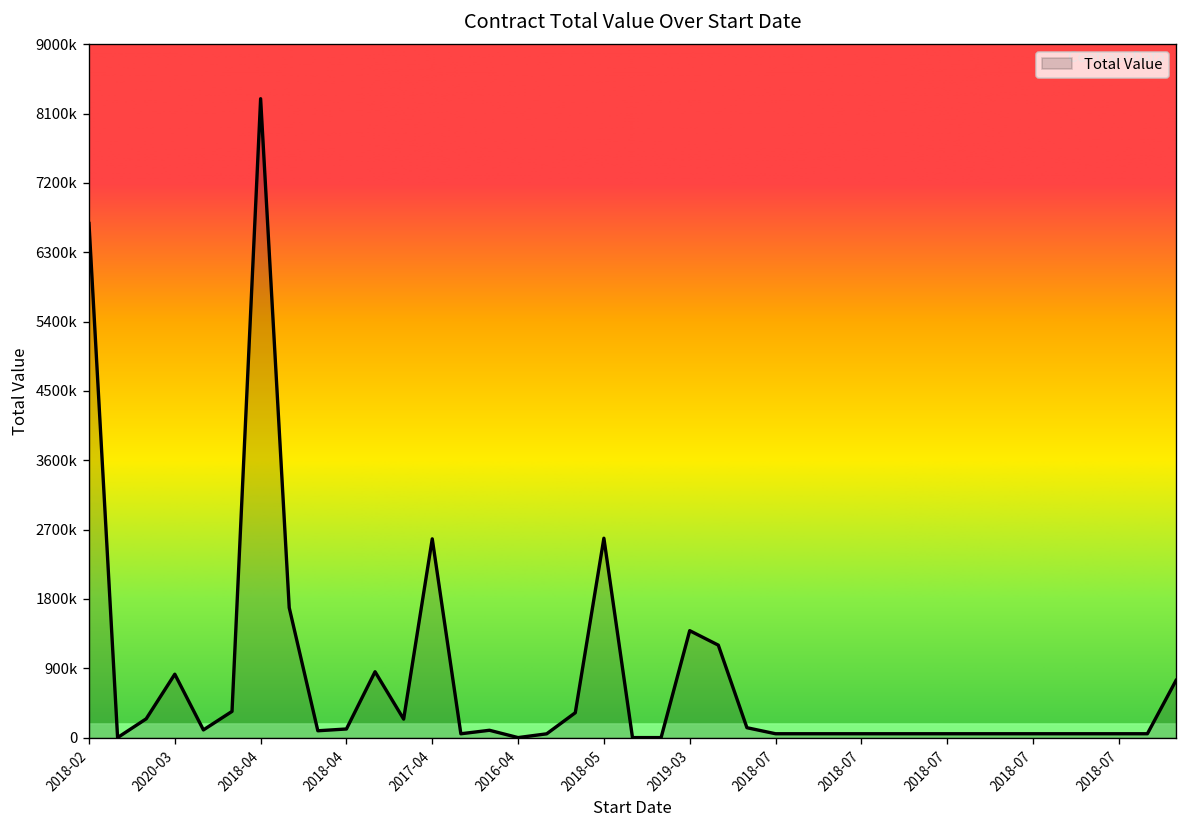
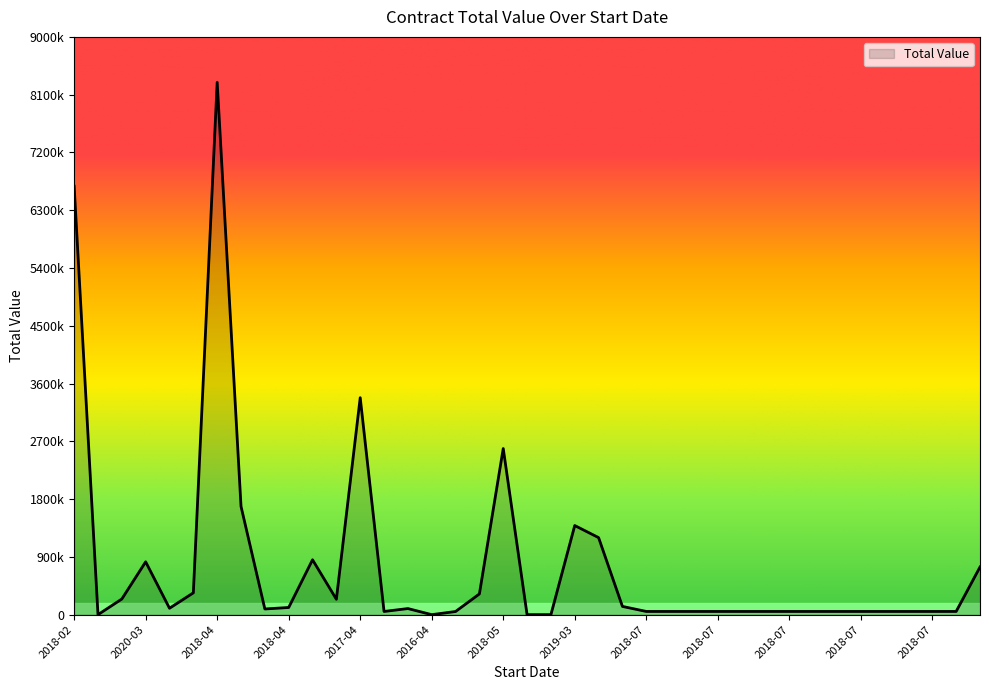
  {
    "2018-02": 6700000,
    "2020-03": 800000,
-   "2017-04": 2600000,
+   "2017-04": 3400000,
    "2019-03": 1400000
  }
